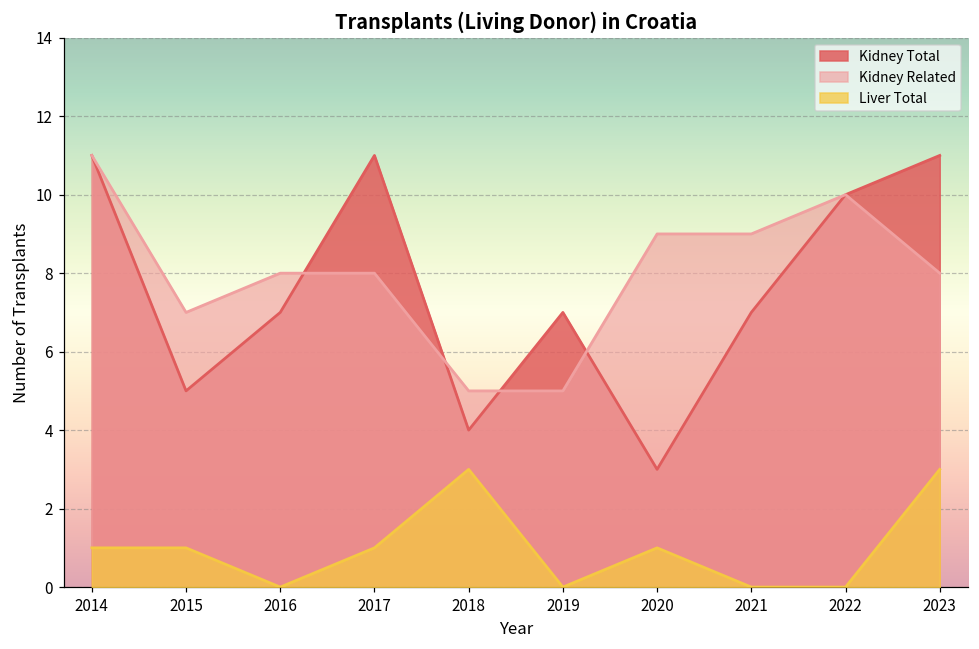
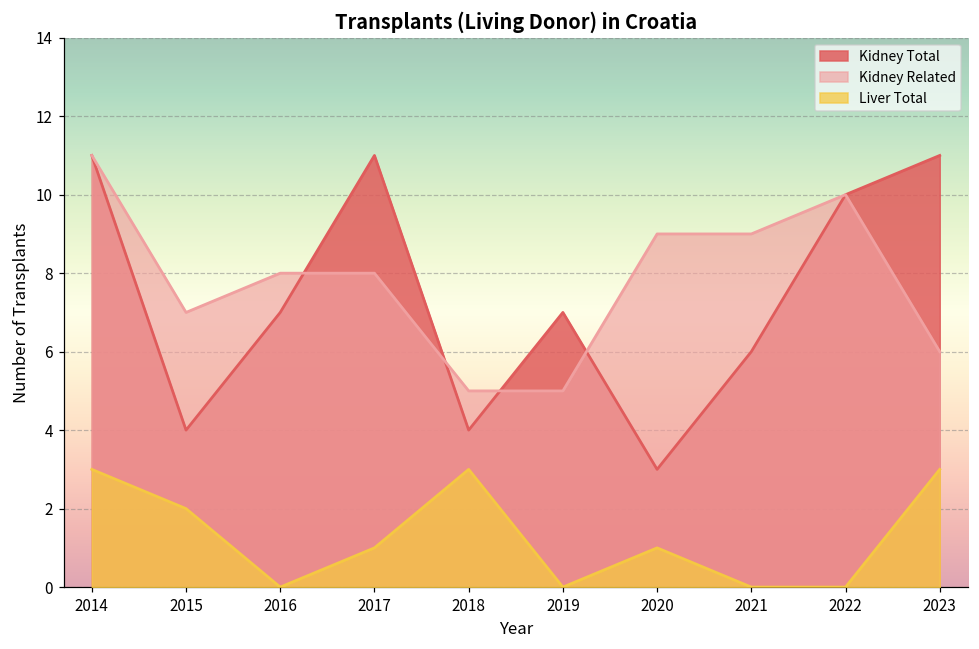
  {
    "Kidney Total": {
-     "2015": 5,
+     "2015": 4,
      "2016": 7,
      "2017": 11,
      "2018": 4,
      "2019": 7,
      "2020": 3,
-     "2021": 7,
+     "2021": 6,
      "2023": 11
    },
    "Kidney Related": {
      "2015": 7,
      "2016": 8,
      "2017": 8,
      "2018": 5,
      "2019": 5,
      "2020": 9,
      "2021": 9,
-     "2023": 8
+     "2023": 6
    },
    "Liver Total": {
-     "2014": 1,
-     "2015": 1,
+     "2014": 3,
+     "2015": 2,
      "2016": 0,
      "2017": 1,
      "2018": 3,
      "2019": 0,
      "2020": 1,
      "2021": 0,
      "2022": 0,
      "2023": 3
    }
  }
